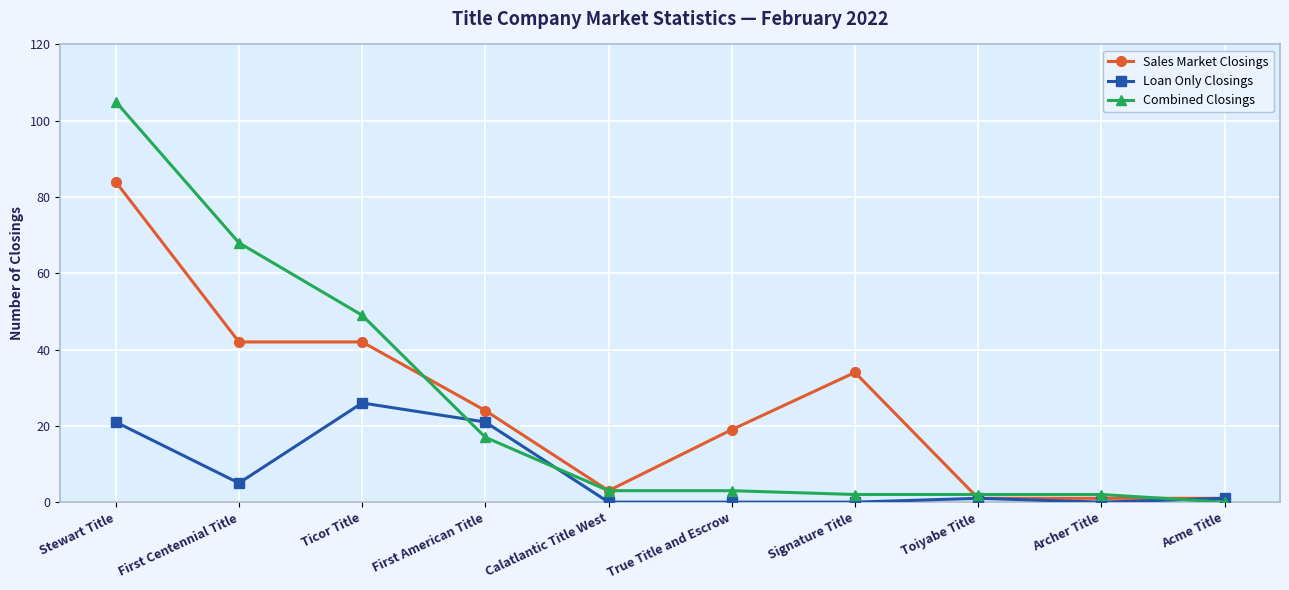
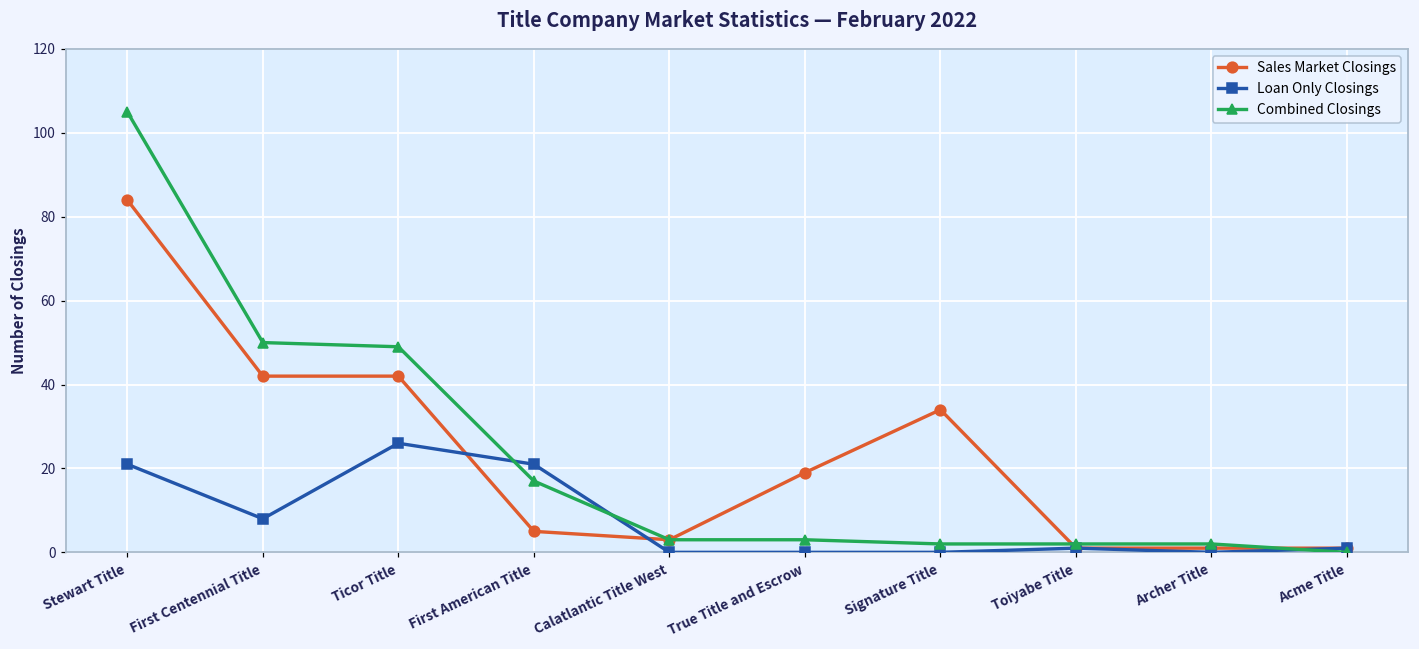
  {
    "Sales Market Closings": {
      "Stewart Title": 84,
      "First Centennial Title": 42,
      "Ticor Title": 42,
-     "First American Title": 24,
+     "First American Title": 5,
      "True Title and Escrow": 19,
      "Signature Title": 34,
      "Archer Title": 1
    },
    "Loan Only Closings": {
      "Stewart Title": 21,
-     "First Centennial Title": 5,
+     "First Centennial Title": 8,
      "Ticor Title": 26,
      "First American Title": 21,
      "Calatlantic Title West": 0,
      "True Title and Escrow": 0,
      "Signature Title": 0,
      "Archer Title": 0
    },
    "Combined Closings": {
      "Stewart Title": 105,
-     "First Centennial Title": 68,
+     "First Centennial Title": 50,
      "Ticor Title": 49,
      "First American Title": 17,
      "True Title and Escrow": 3,
      "Signature Title": 2,
      "Toiyabe Title": 2,
      "Archer Title": 2,
      "Acme Title": 0
    }
  }
